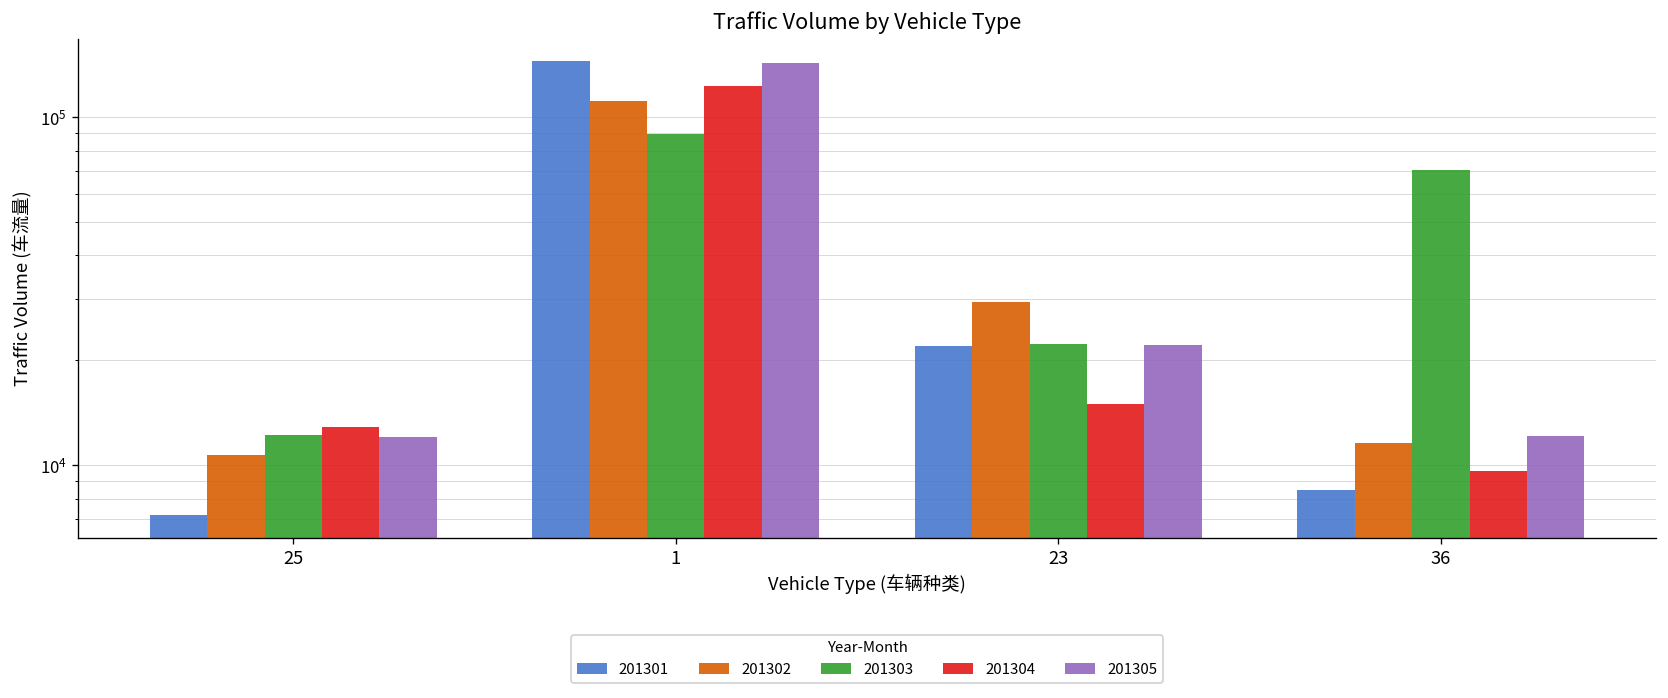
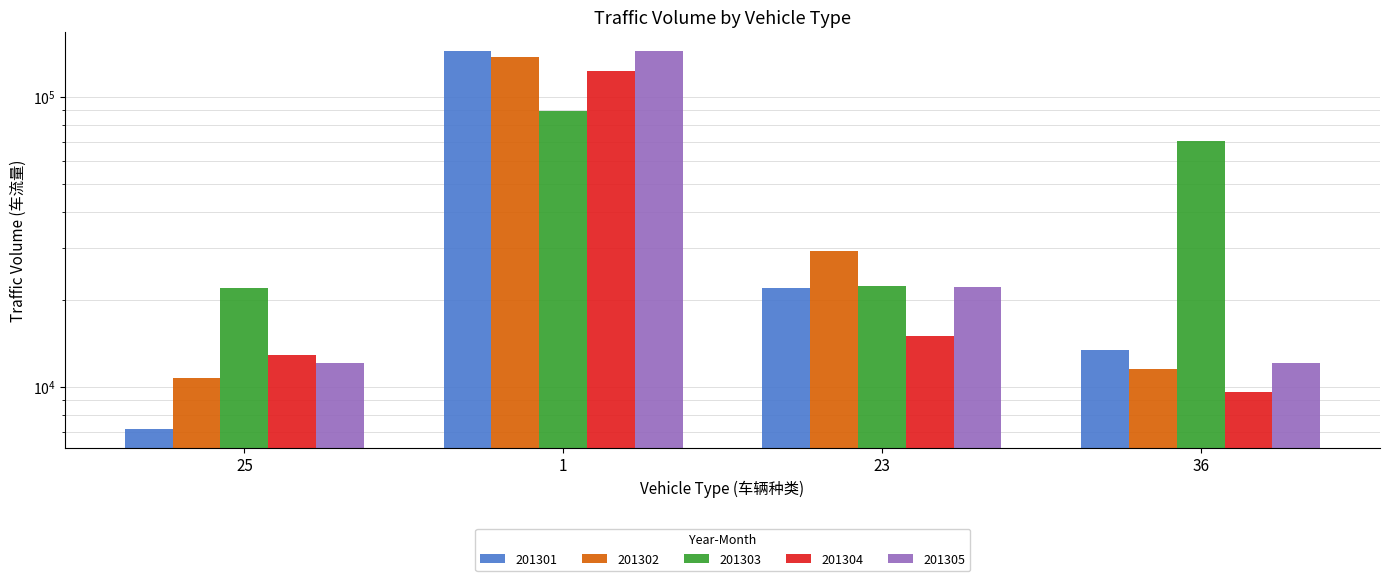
  {
    "201301": {
      "25": 7200,
      "1": 140000,
      "23": 22000,
-     "36": 8500
+     "36": 13000
    },
    "201302": {
      "25": 10700,
-     "1": 111000,
+     "1": 140000,
      "23": 29000,
      "36": 11500
    },
    "201303": {
-     "25": 12200,
+     "25": 22000,
      "1": 89000,
      "23": 22000,
      "36": 70000
    },
    "201304": {
      "25": 13000,
      "1": 123000,
      "23": 15000,
      "36": 9600
    },
    "201305": {
      "25": 12100,
      "1": 140000,
      "23": 22000,
      "36": 12100
    }
  }
